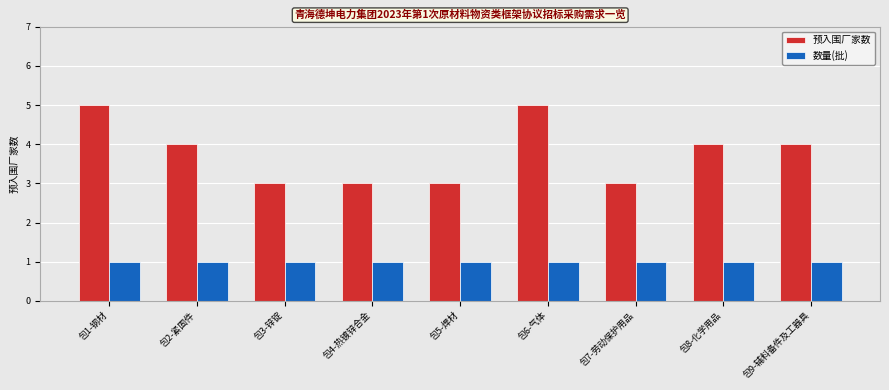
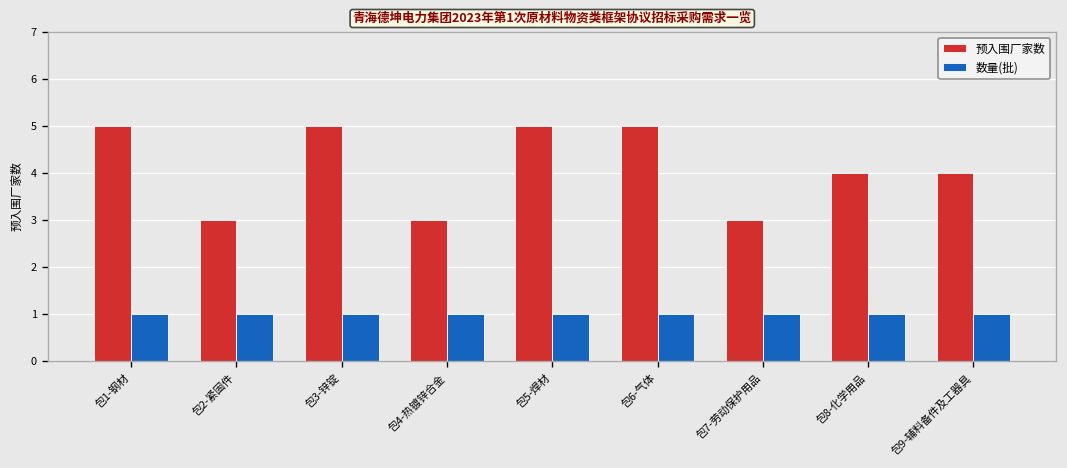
  {
    "预入围厂家数": {
      "包1-钢材": 5,
-     "包2-紧固件": 4,
-     "包3-锌锭": 3,
+     "包2-紧固件": 3,
+     "包3-锌锭": 5,
      "包4-热镀锌合金": 3,
-     "包5-焊材": 3,
+     "包5-焊材": 5,
      "包6-气体": 5,
      "包7-劳动保护用品": 3,
      "包8-化学用品": 4,
      "包9-辅料备件及工器具": 4
    },
    "数量(批)": {
      "包1-钢材": 1,
      "包2-紧固件": 1,
      "包3-锌锭": 1,
      "包4-热镀锌合金": 1,
      "包5-焊材": 1,
      "包6-气体": 1,
      "包7-劳动保护用品": 1,
      "包8-化学用品": 1,
      "包9-辅料备件及工器具": 1
    }
  }
